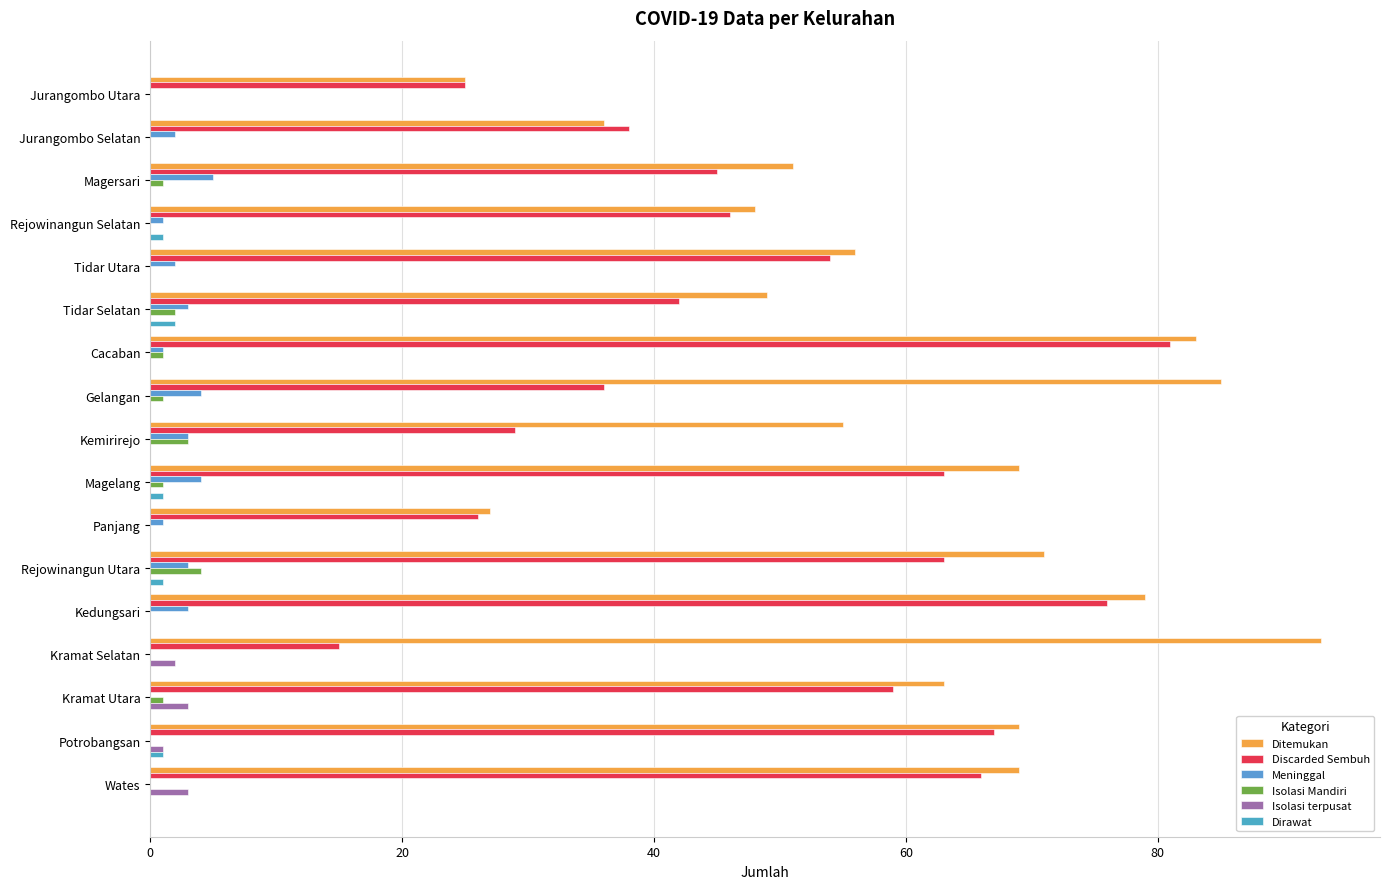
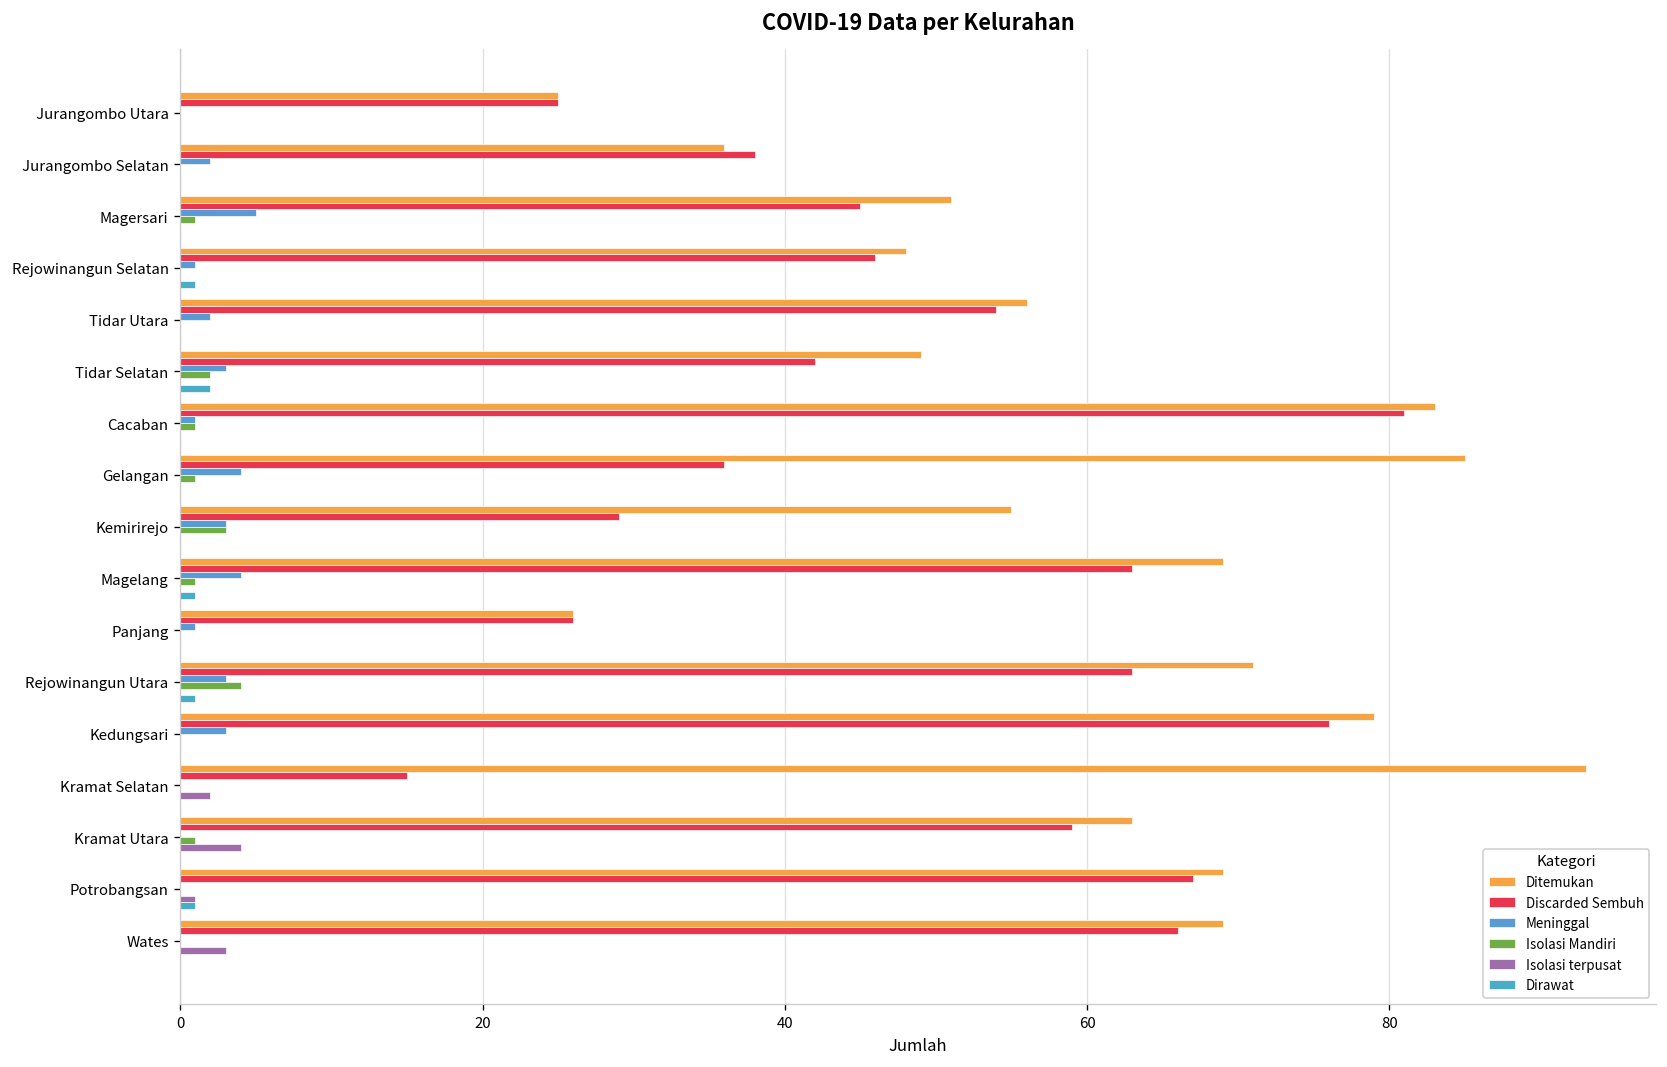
  {
    "Ditemukan": {
      "Jurangombo Utara": 25,
      "Jurangombo Selatan": 36,
      "Magersari": 51,
      "Rejowinangun Selatan": 48,
      "Tidar Utara": 56,
      "Tidar Selatan": 49,
      "Cacaban": 83,
      "Gelangan": 85,
      "Kemirirejo": 55,
      "Magelang": 69,
-     "Panjang": 27,
+     "Panjang": 26,
      "Rejowinangun Utara": 71,
      "Kedungsari": 79,
      "Kramat Selatan": 93,
      "Kramat Utara": 63,
      "Potrobangsan": 69,
      "Wates": 69
    },
    "Discarded Sembuh": {
      "Jurangombo Utara": 25,
      "Jurangombo Selatan": 38,
      "Magersari": 45,
      "Rejowinangun Selatan": 46,
      "Tidar Utara": 54,
      "Tidar Selatan": 42,
      "Cacaban": 81,
      "Gelangan": 36,
      "Kemirirejo": 29,
      "Magelang": 63,
      "Panjang": 26,
      "Rejowinangun Utara": 63,
      "Kedungsari": 76,
      "Kramat Selatan": 15,
      "Kramat Utara": 59,
      "Potrobangsan": 67,
      "Wates": 66
    },
    "Isolasi Mandiri": {
      "Jurangombo Utara": 0,
      "Jurangombo Selatan": 0,
      "Magersari": 1,
      "Rejowinangun Selatan": 0,
      "Tidar Utara": 0,
      "Tidar Selatan": 2,
      "Cacaban": 1,
      "Gelangan": 1,
      "Kemirirejo": 3,
      "Magelang": 1,
      "Panjang": 0,
      "Rejowinangun Utara": 4,
      "Kedungsari": 0,
      "Kramat Selatan": 0,
      "Kramat Utara": 1,
      "Potrobangsan": 0,
      "Wates": 0
    },
    "Isolasi terpusat": {
      "Jurangombo Utara": 0,
      "Jurangombo Selatan": 0,
      "Magersari": 0,
      "Rejowinangun Selatan": 0,
      "Tidar Utara": 0,
      "Tidar Selatan": 0,
      "Cacaban": 0,
      "Gelangan": 0,
      "Kemirirejo": 0,
      "Magelang": 0,
      "Panjang": 0,
      "Rejowinangun Utara": 0,
      "Kedungsari": 0,
      "Kramat Selatan": 2,
-     "Kramat Utara": 3,
+     "Kramat Utara": 4,
      "Potrobangsan": 1,
      "Wates": 3
    }
  }
